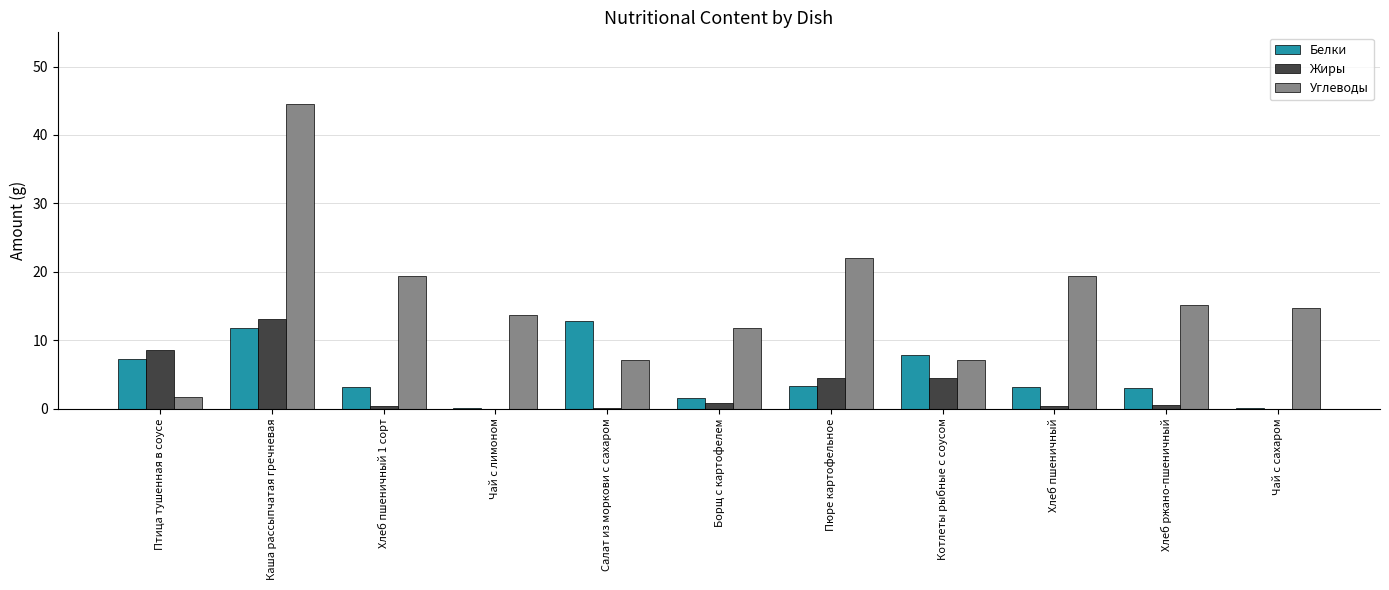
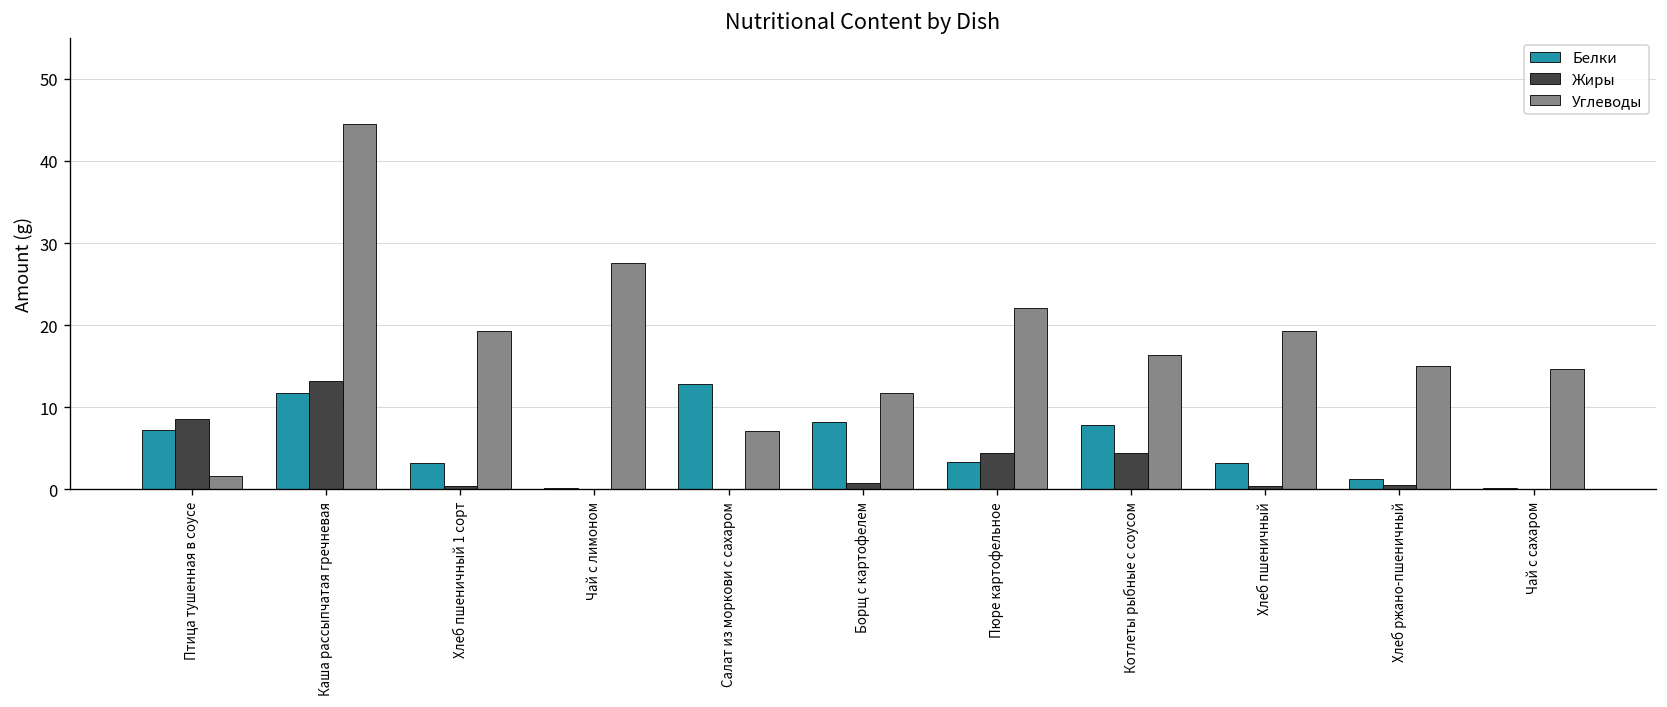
  {
    "Белки": {
      "Птица тушенная в соусе": 7,
      "Каша рассыпчатая гречневая": 12,
      "Хлеб пшеничный 1 сорт": 3,
      "Салат из моркови с сахаром": 13,
-     "Борщ с картофелем": 2,
+     "Борщ с картофелем": 8,
      "Пюре картофельное": 3,
      "Котлеты рыбные с соусом": 8,
      "Хлеб пшеничный": 3,
-     "Хлеб ржано-пшеничный": 3
+     "Хлеб ржано-пшеничный": 1
    },
    "Жиры": {
      "Птица тушенная в соусе": 9,
      "Каша рассыпчатая гречневая": 13,
      "Хлеб пшеничный 1 сорт": 0,
      "Чай с лимоном": 0,
      "Борщ с картофелем": 1,
      "Пюре картофельное": 4,
      "Котлеты рыбные с соусом": 4,
      "Хлеб пшеничный": 0,
      "Хлеб ржано-пшеничный": 1,
      "Чай с сахаром": 0
    },
    "Углеводы": {
      "Птица тушенная в соусе": 2,
      "Каша рассыпчатая гречневая": 45,
      "Хлеб пшеничный 1 сорт": 19,
-     "Чай с лимоном": 14,
+     "Чай с лимоном": 28,
      "Салат из моркови с сахаром": 7,
      "Борщ с картофелем": 12,
      "Пюре картофельное": 22,
-     "Котлеты рыбные с соусом": 7,
+     "Котлеты рыбные с соусом": 16,
      "Хлеб пшеничный": 19,
      "Хлеб ржано-пшеничный": 15,
      "Чай с сахаром": 15
    }
  }
